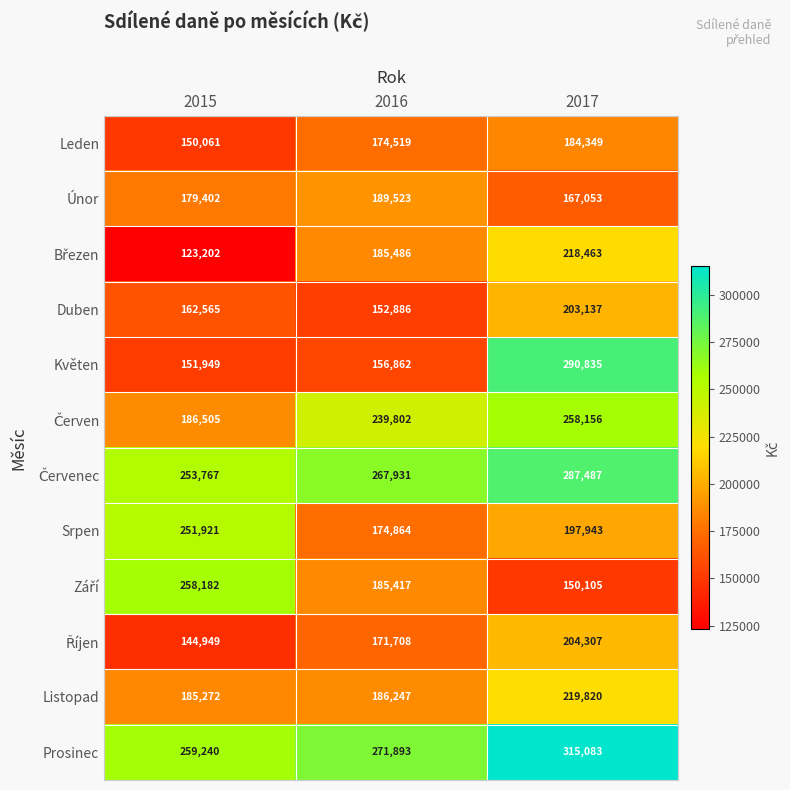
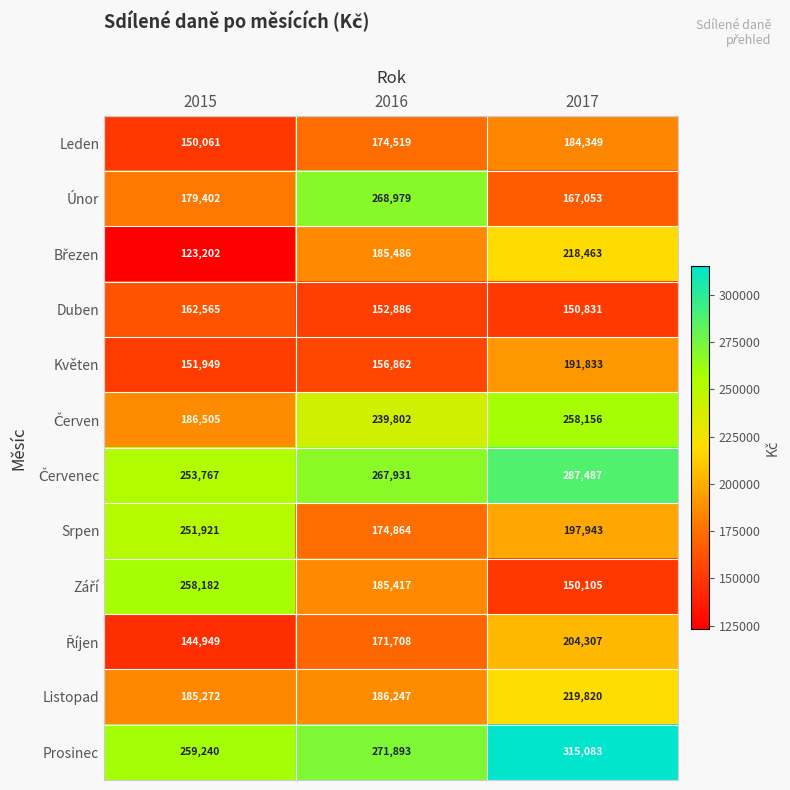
  {
    "Leden": {
      "2015": "150,061",
      "2016": "174,519",
      "2017": "184,349"
    },
    "Únor": {
      "2015": "179,402",
-     "2016": "189,523",
+     "2016": "268,979",
      "2017": "167,053"
    },
    "Březen": {
      "2015": "123,202",
      "2016": "185,486",
      "2017": "218,463"
    },
    "Duben": {
      "2015": "162,565",
      "2016": "152,886",
-     "2017": "203,137"
+     "2017": "150,831"
    },
    "Květen": {
      "2015": "151,949",
      "2016": "156,862",
-     "2017": "290,835"
+     "2017": "191,833"
    },
    "Červen": {
      "2015": "186,505",
      "2016": "239,802",
      "2017": "258,156"
    },
    "Červenec": {
      "2015": "253,767",
      "2016": "267,931",
      "2017": "287,487"
    },
    "Srpen": {
      "2015": "251,921",
      "2016": "174,864",
      "2017": "197,943"
    },
    "Září": {
      "2015": "258,182",
      "2016": "185,417",
      "2017": "150,105"
    },
    "Říjen": {
      "2015": "144,949",
      "2016": "171,708",
      "2017": "204,307"
    },
    "Listopad": {
      "2015": "185,272",
      "2016": "186,247",
      "2017": "219,820"
    },
    "Prosinec": {
      "2015": "259,240",
      "2016": "271,893",
      "2017": "315,083"
    }
  }
